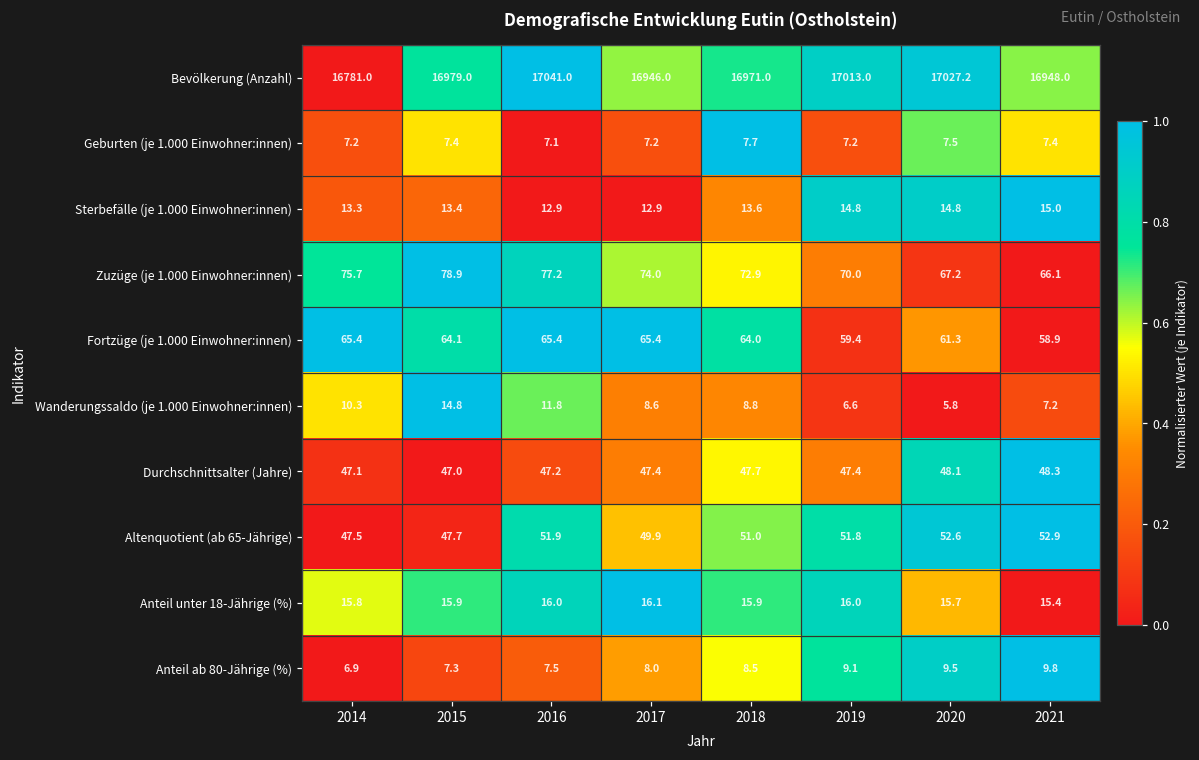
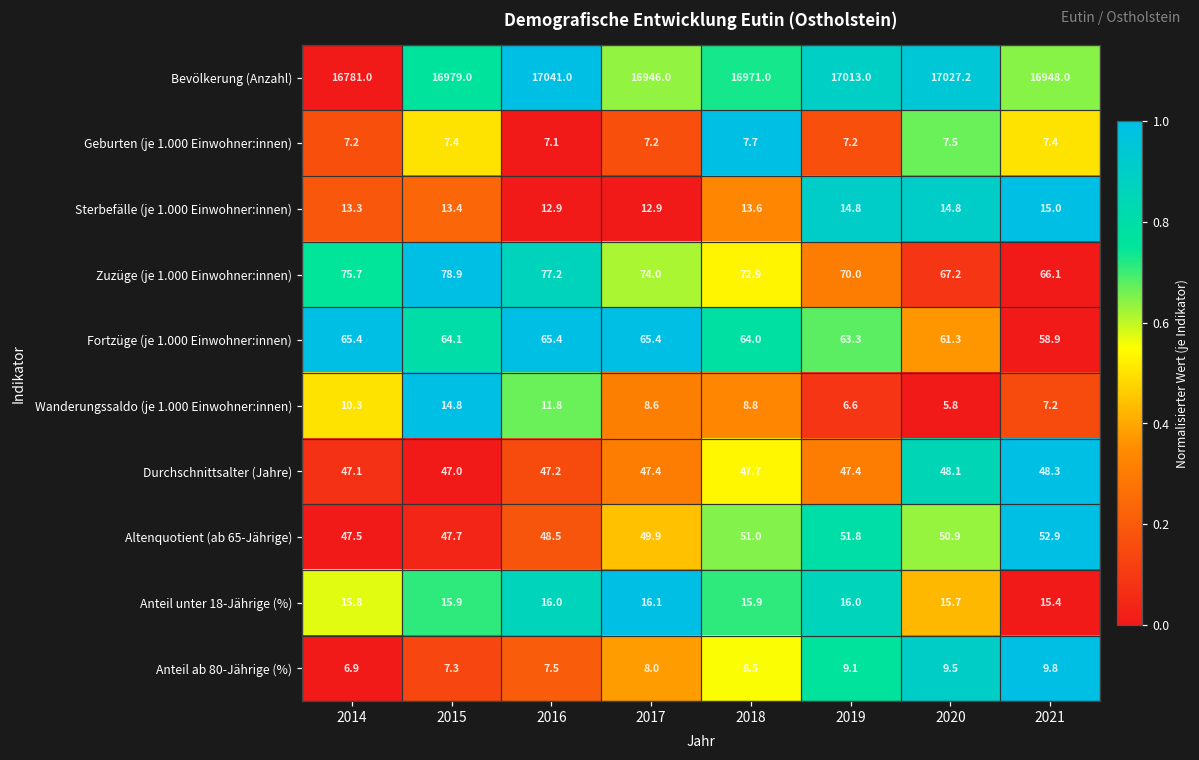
  {
    "Bevölkerung (Anzahl)": {
      "2014": 16781.0,
      "2015": 16979.0,
      "2016": 17041.0,
      "2017": 16946.0,
      "2018": 16971.0,
      "2019": 17013.0,
      "2020": 17027.2,
      "2021": 16948.0
    },
    "Geburten (je 1.000 Einwohner:innen)": {
      "2014": 7.2,
      "2015": 7.4,
      "2016": 7.1,
      "2017": 7.2,
      "2018": 7.7,
      "2019": 7.2,
      "2020": 7.5,
      "2021": 7.4
    },
    "Sterbefälle (je 1.000 Einwohner:innen)": {
      "2014": 13.3,
      "2015": 13.4,
      "2016": 12.9,
      "2017": 12.9,
      "2018": 13.6,
      "2019": 14.8,
      "2020": 14.8,
      "2021": 15.0
    },
    "Zuzüge (je 1.000 Einwohner:innen)": {
      "2014": 75.7,
      "2015": 78.9,
      "2016": 77.2,
      "2017": 74.0,
      "2018": 72.9,
      "2019": 70.0,
      "2020": 67.2,
      "2021": 66.1
    },
    "Fortzüge (je 1.000 Einwohner:innen)": {
      "2014": 65.4,
      "2015": 64.1,
      "2016": 65.4,
      "2017": 65.4,
      "2018": 64.0,
-     "2019": 59.4,
+     "2019": 63.3,
      "2020": 61.3,
      "2021": 58.9
    },
    "Wanderungssaldo (je 1.000 Einwohner:innen)": {
      "2014": 10.3,
      "2015": 14.8,
      "2016": 11.8,
      "2017": 8.6,
      "2018": 8.8,
      "2019": 6.6,
      "2020": 5.8,
      "2021": 7.2
    },
    "Durchschnittsalter (Jahre)": {
      "2014": 47.1,
      "2015": 47.0,
      "2016": 47.2,
      "2017": 47.4,
      "2018": 47.7,
      "2019": 47.4,
      "2020": 48.1,
      "2021": 48.3
    },
    "Altenquotient (ab 65-Jährige)": {
      "2014": 47.5,
      "2015": 47.7,
-     "2016": 51.9,
+     "2016": 48.5,
      "2017": 49.9,
      "2018": 51.0,
      "2019": 51.8,
-     "2020": 52.6,
+     "2020": 50.9,
      "2021": 52.9
    },
    "Anteil unter 18-Jährige (%)": {
      "2014": 15.8,
      "2015": 15.9,
      "2016": 16.0,
      "2017": 16.1,
      "2018": 15.9,
      "2019": 16.0,
      "2020": 15.7,
      "2021": 15.4
    },
    "Anteil ab 80-Jährige (%)": {
      "2014": 6.9,
      "2015": 7.3,
      "2016": 7.5,
      "2017": 8.0,
      "2018": 8.5,
      "2019": 9.1,
      "2020": 9.5,
      "2021": 9.8
    }
  }
